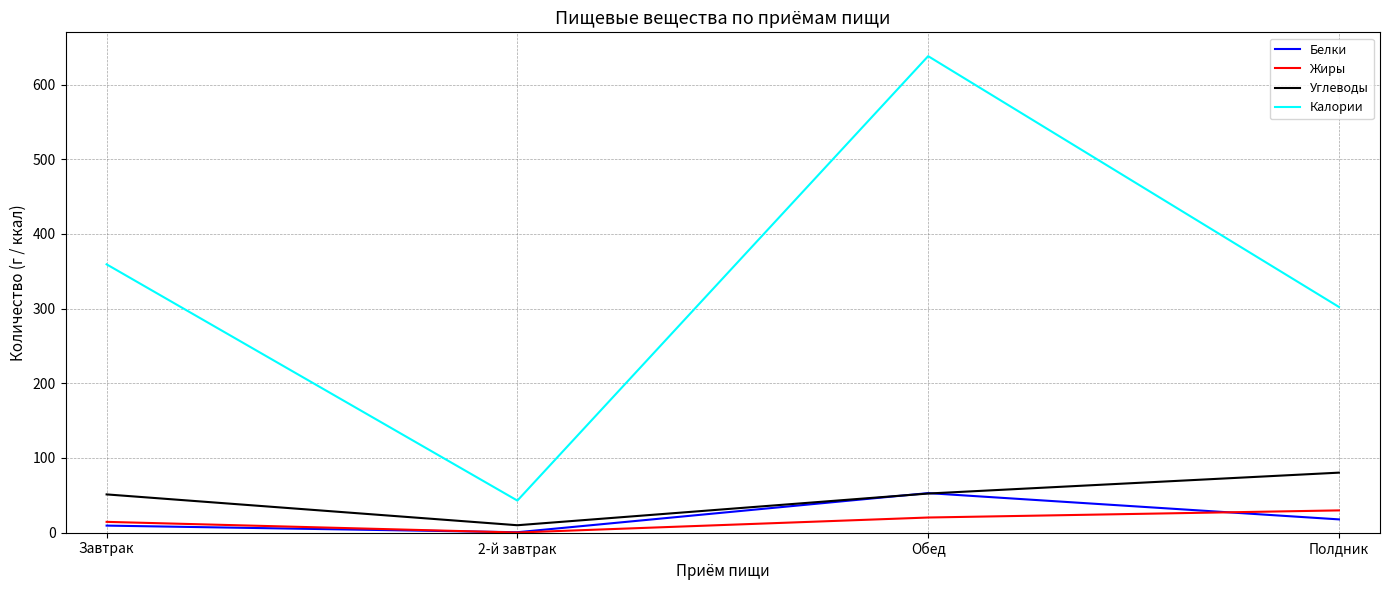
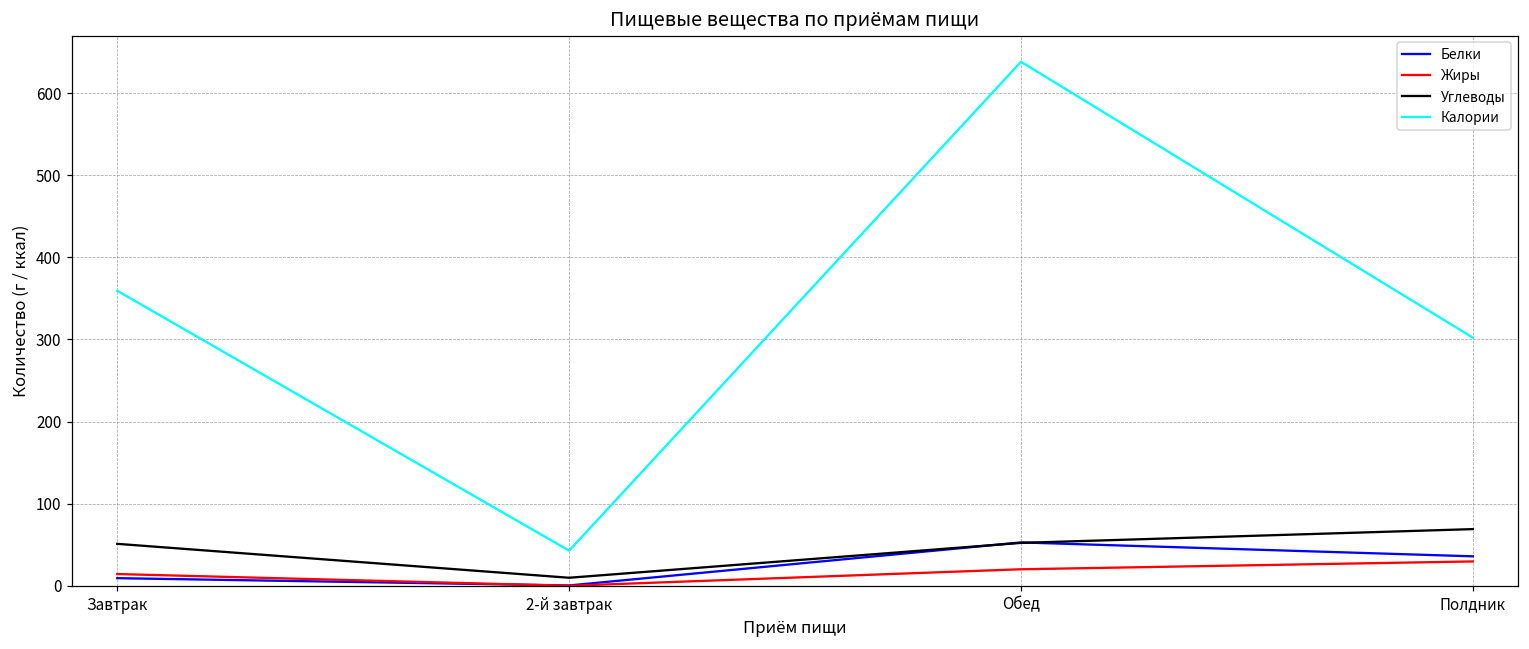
  {
    "Белки": {
      "Завтрак": 10,
-     "Полдник": 20
+     "Полдник": 40
    },
    "Жиры": {
      "Завтрак": 10,
      "Обед": 20,
      "Полдник": 30
    },
    "Углеводы": {
      "Завтрак": 50,
      "2-й завтрак": 10,
-     "Полдник": 80
+     "Полдник": 70
    },
    "Калории": {
      "Завтрак": 360,
      "2-й завтрак": 40,
      "Обед": 640,
      "Полдник": 300
    }
  }
